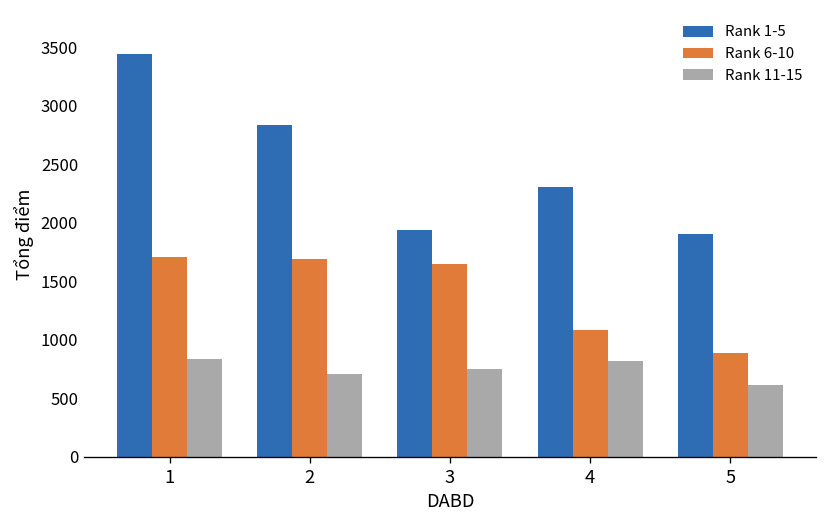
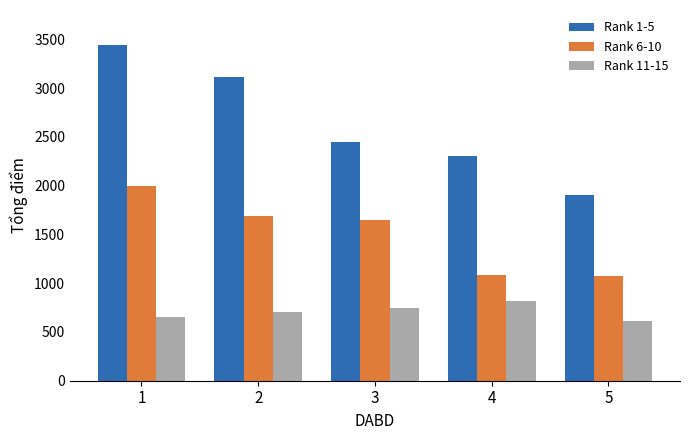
  {
    "Rank 1-5": {
      "1": 3400,
-     "2": 2800,
-     "3": 1900,
+     "2": 3100,
+     "3": 2500,
      "4": 2300,
      "5": 1900
    },
    "Rank 6-10": {
-     "1": 1700,
+     "1": 2000,
      "2": 1700,
      "3": 1600,
      "4": 1100,
-     "5": 900
+     "5": 1100
    },
    "Rank 11-15": {
-     "1": 800,
+     "1": 700,
      "2": 700,
      "3": 800,
      "4": 800,
      "5": 600
    }
  }
